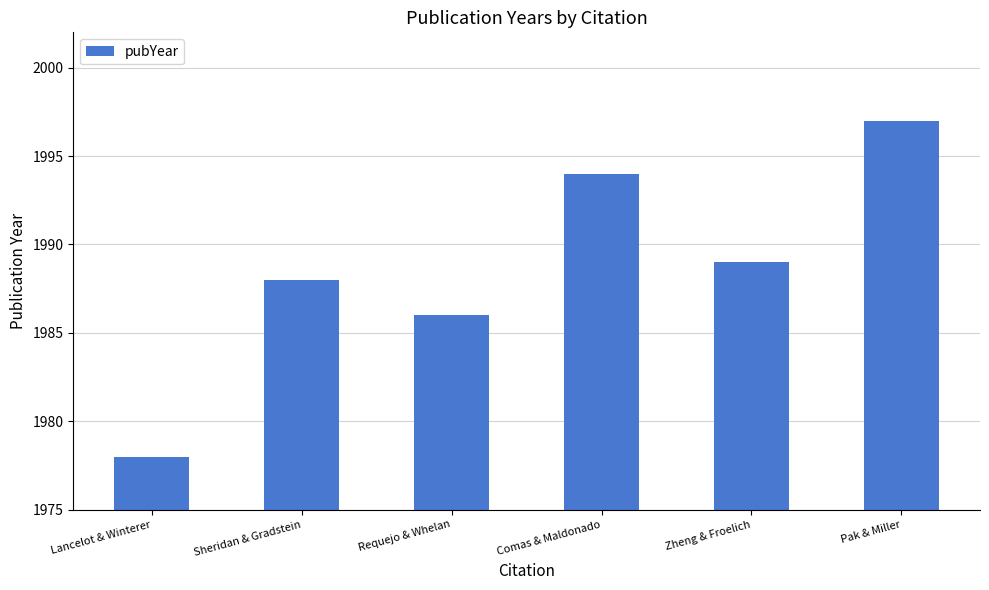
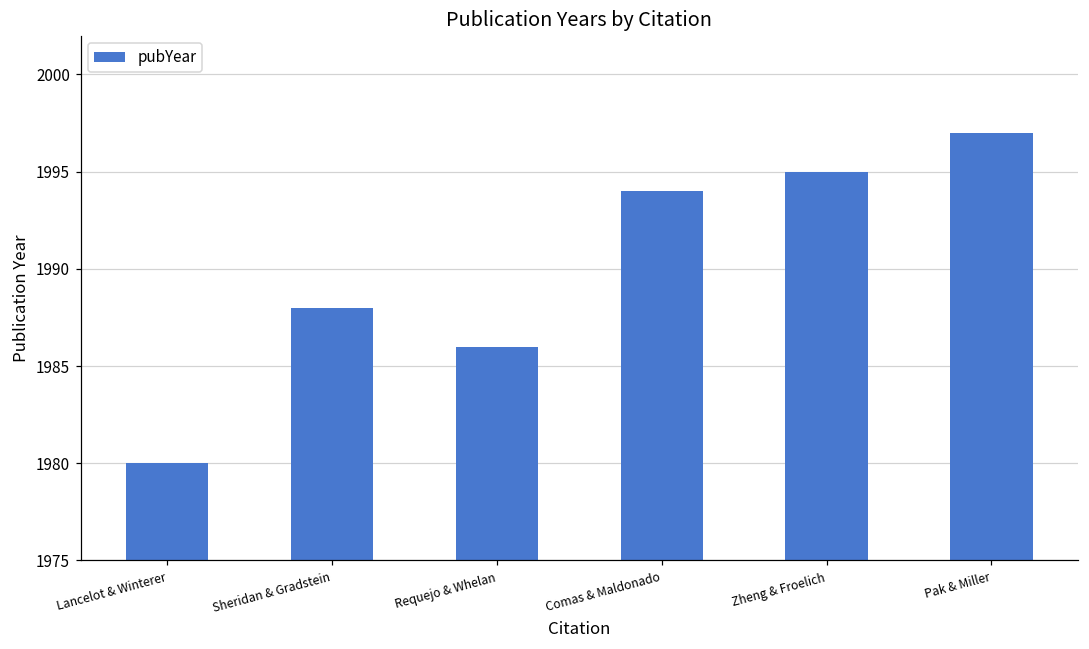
  {
-   "Lancelot & Winterer": 1978,
+   "Lancelot & Winterer": 1980,
    "Sheridan & Gradstein": 1988,
    "Requejo & Whelan": 1986,
    "Comas & Maldonado": 1994,
-   "Zheng & Froelich": 1989,
+   "Zheng & Froelich": 1995,
    "Pak & Miller": 1997
  }
